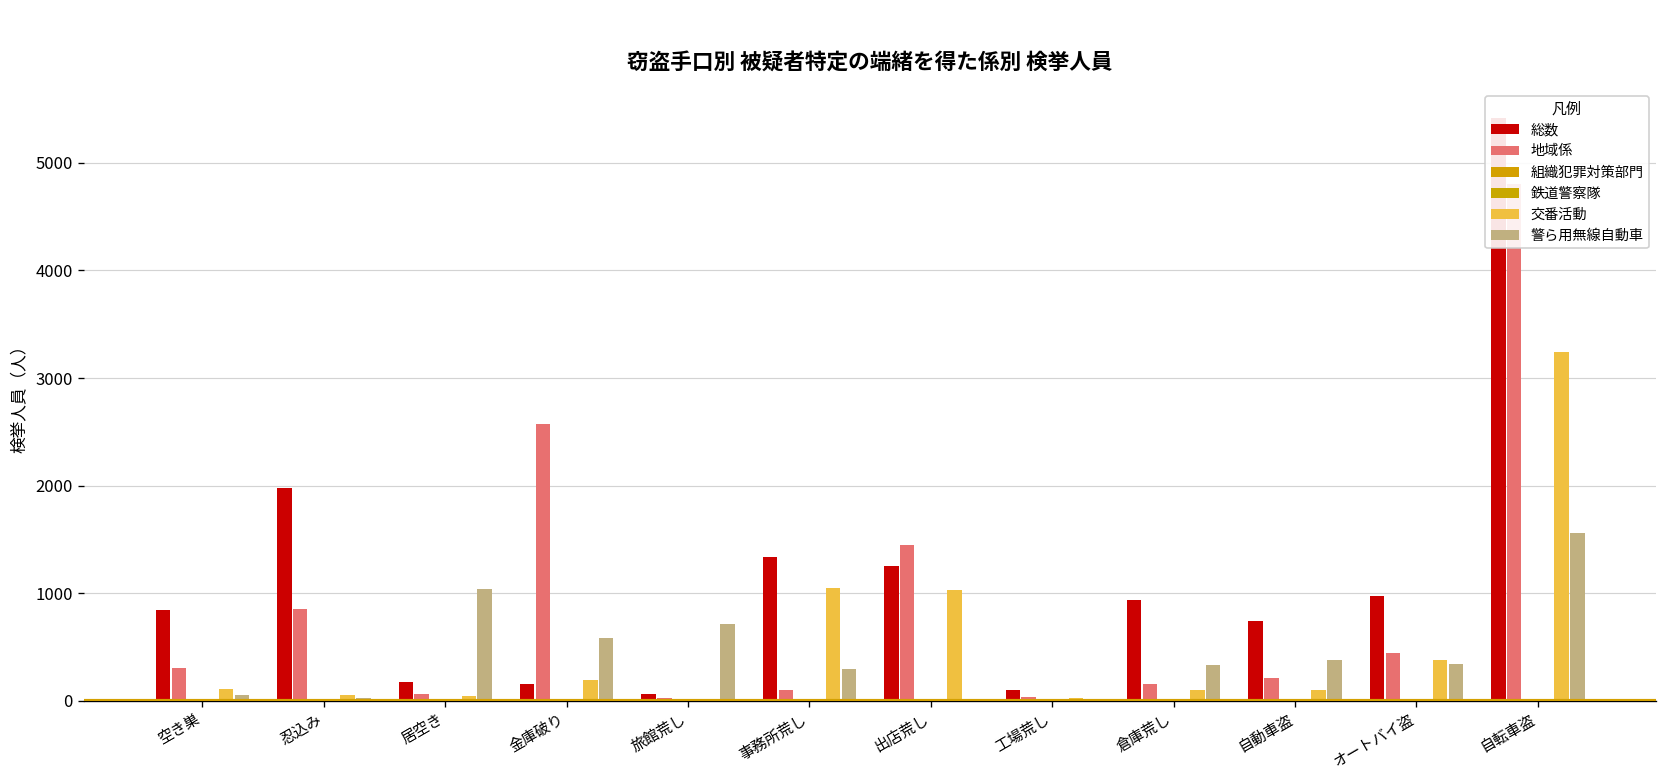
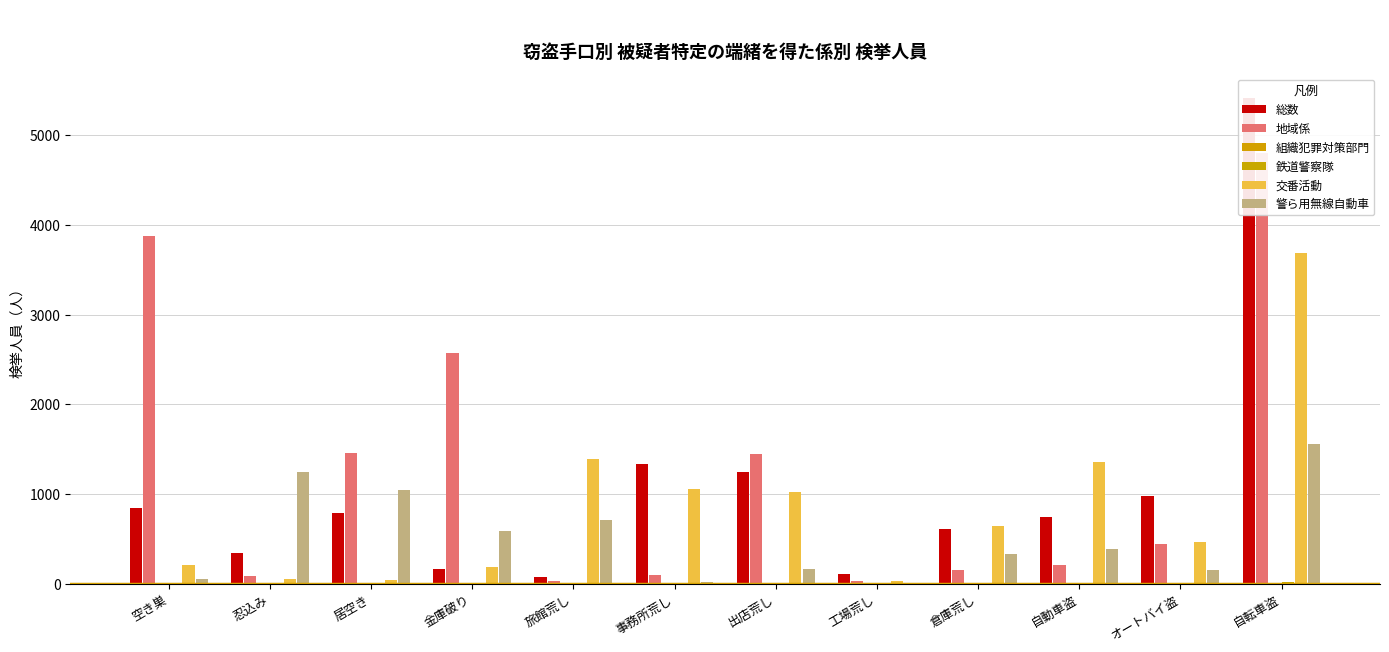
  {
    "総数": {
      "空き巣": 800,
-     "忍込み": 2000,
-     "居空き": 200,
+     "忍込み": 300,
+     "居空き": 800,
      "金庫破り": 200,
      "旅館荒し": 100,
      "事務所荒し": 1300,
      "出店荒し": 1200,
      "工場荒し": 100,
-     "倉庫荒し": 900,
+     "倉庫荒し": 600,
      "自動車盗": 700,
      "オートバイ盗": 1000
    },
    "地域係": {
-     "空き巣": 300,
-     "忍込み": 900,
-     "居空き": 100,
+     "空き巣": 3900,
+     "忍込み": 100,
+     "居空き": 1500,
      "金庫破り": 2600,
      "事務所荒し": 100,
      "出店荒し": 1400,
      "工場荒し": 0,
      "倉庫荒し": 200,
      "自動車盗": 200,
      "オートバイ盗": 400
    },
    "交番活動": {
-     "空き巣": 100,
+     "空き巣": 200,
      "忍込み": 100,
      "居空き": 0,
      "金庫破り": 200,
-     "旅館荒し": 0,
+     "旅館荒し": 1400,
      "事務所荒し": 1100,
      "出店荒し": 1000,
-     "倉庫荒し": 100,
-     "自動車盗": 100,
-     "オートバイ盗": 400,
-     "自転車盗": 3200
+     "倉庫荒し": 600,
+     "自動車盗": 1400,
+     "オートバイ盗": 500,
+     "自転車盗": 3700
    },
    "警ら用無線自動車": {
      "空き巣": 100,
-     "忍込み": 0,
+     "忍込み": 1200,
      "居空き": 1000,
      "金庫破り": 600,
      "旅館荒し": 700,
-     "事務所荒し": 300,
-     "出店荒し": 0,
+     "事務所荒し": 0,
+     "出店荒し": 200,
      "倉庫荒し": 300,
      "自動車盗": 400,
-     "オートバイ盗": 300,
+     "オートバイ盗": 200,
      "自転車盗": 1600
    }
  }
